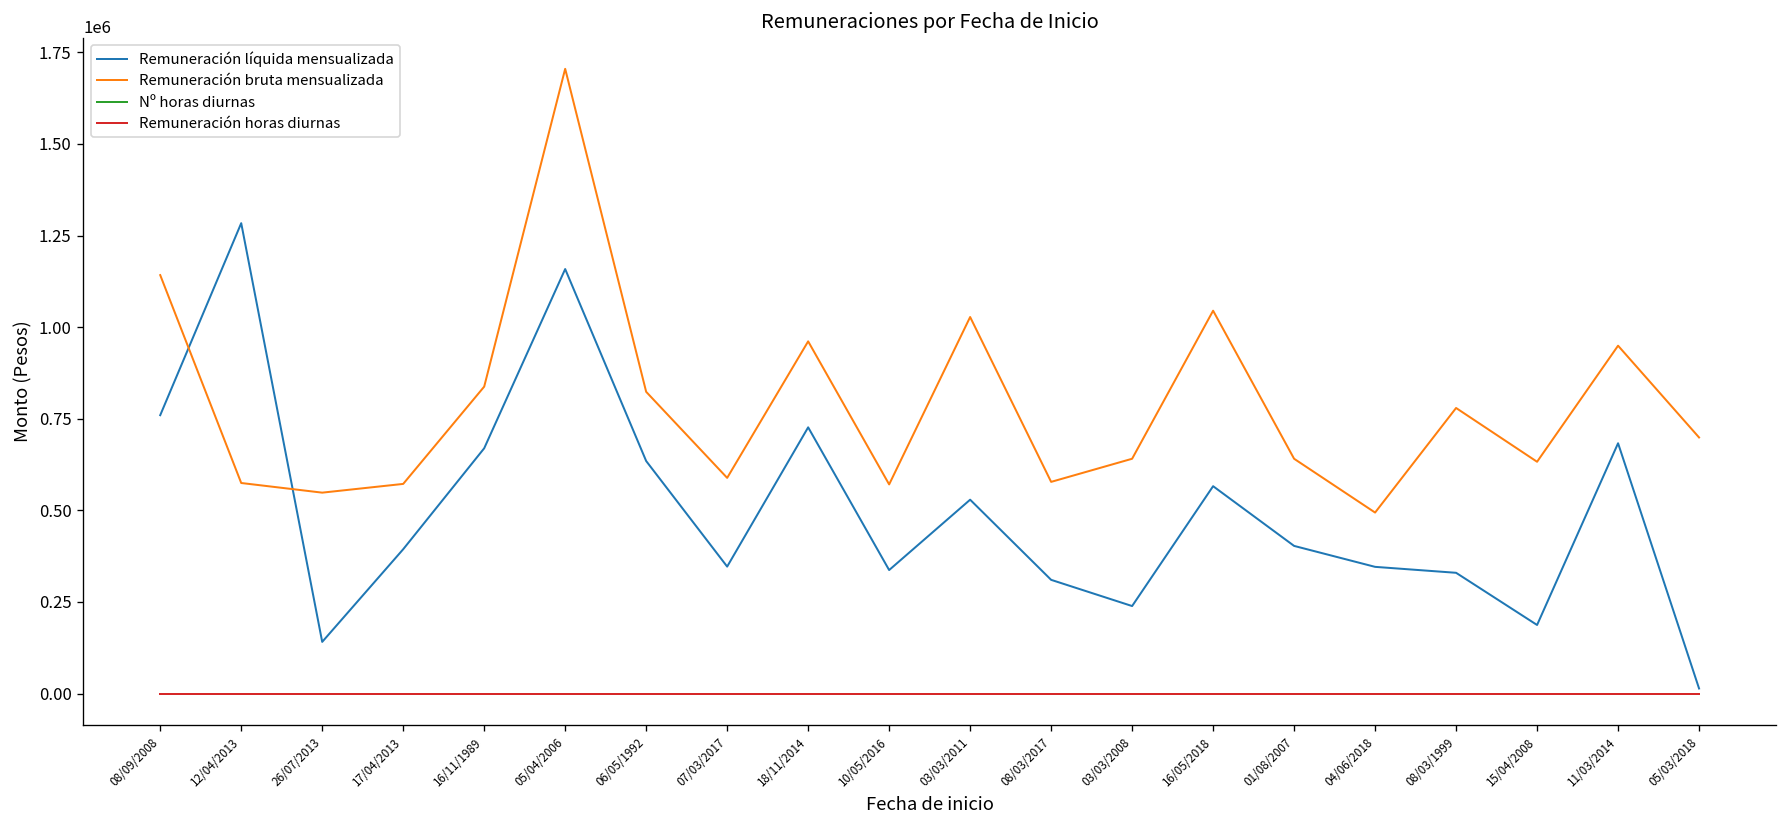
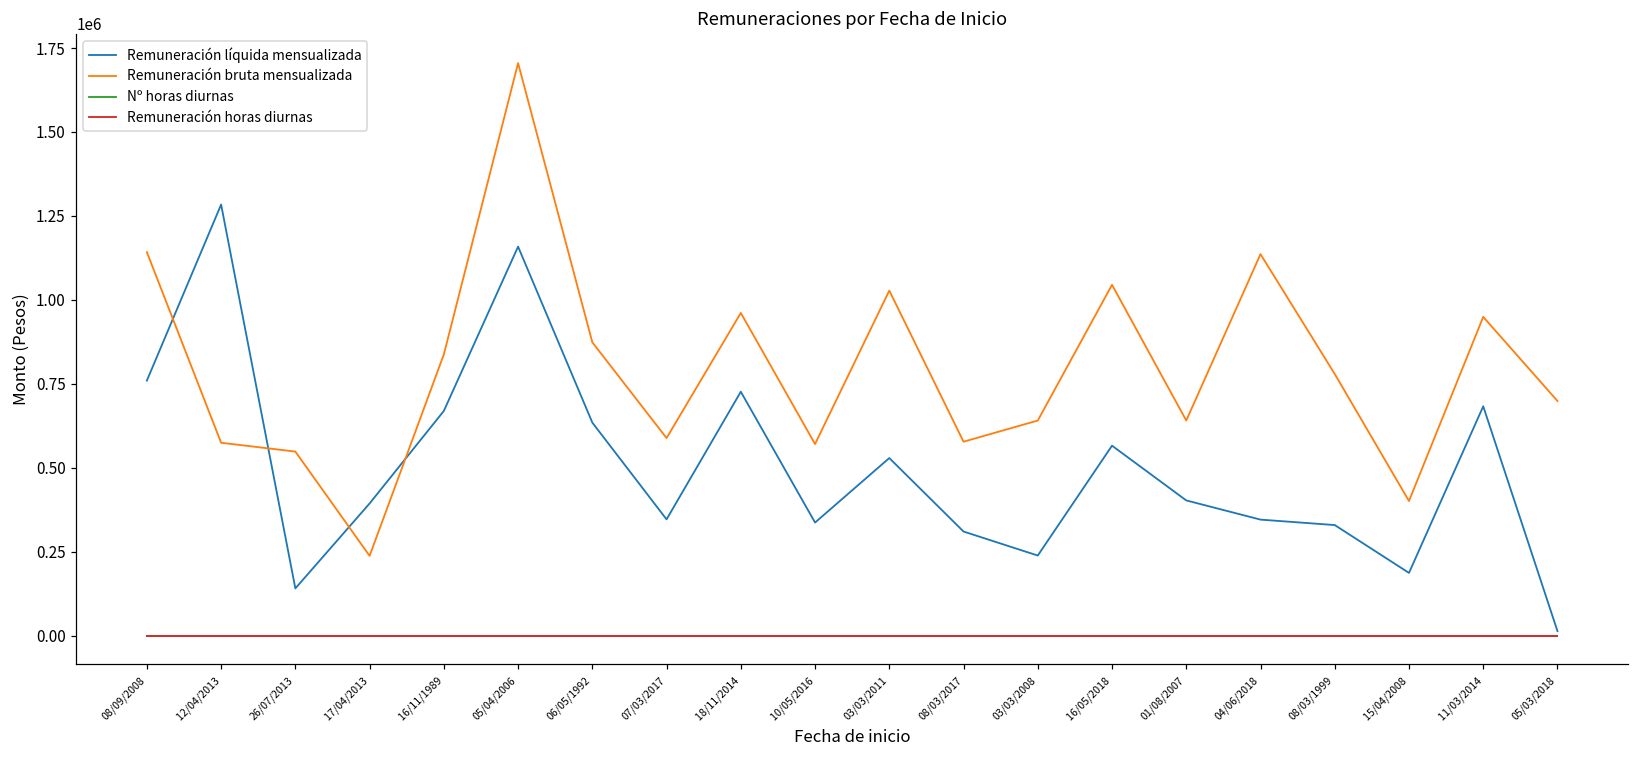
  {
    "Remuneración líquida mensualizada": {
      "08/09/2008": 760000,
      "12/04/2013": 1280000,
      "26/07/2013": 140000,
      "17/04/2013": 390000,
      "16/11/1989": 670000,
      "05/04/2006": 1160000,
      "06/05/1992": 630000,
      "07/03/2017": 350000,
      "18/11/2014": 730000,
      "10/05/2016": 340000,
      "03/03/2011": 530000,
      "08/03/2017": 310000,
      "03/03/2008": 240000,
      "16/05/2018": 570000,
      "01/08/2007": 400000,
      "04/06/2018": 350000,
      "08/03/1999": 330000,
      "15/04/2008": 190000,
      "11/03/2014": 680000,
      "05/03/2018": 10000
    },
    "Remuneración bruta mensualizada": {
      "08/09/2008": 1140000,
      "12/04/2013": 570000,
      "26/07/2013": 550000,
-     "17/04/2013": 570000,
+     "17/04/2013": 240000,
      "16/11/1989": 840000,
      "05/04/2006": 1710000,
-     "06/05/1992": 820000,
+     "06/05/1992": 870000,
      "07/03/2017": 590000,
      "18/11/2014": 960000,
      "10/05/2016": 570000,
      "03/03/2011": 1030000,
      "08/03/2017": 580000,
      "03/03/2008": 640000,
      "16/05/2018": 1040000,
      "01/08/2007": 640000,
-     "04/06/2018": 490000,
+     "04/06/2018": 1140000,
      "08/03/1999": 780000,
-     "15/04/2008": 630000,
+     "15/04/2008": 400000,
      "11/03/2014": 950000,
      "05/03/2018": 700000
    },
    "Remuneración horas diurnas": {
      "08/09/2008": 0,
      "12/04/2013": 0,
      "26/07/2013": 0,
      "17/04/2013": 0,
      "16/11/1989": 0,
      "05/04/2006": 0,
      "06/05/1992": 0,
      "07/03/2017": 0,
      "18/11/2014": 0,
      "10/05/2016": 0,
      "03/03/2011": 0,
      "08/03/2017": 0,
      "03/03/2008": 0,
      "16/05/2018": 0,
      "01/08/2007": 0,
      "04/06/2018": 0,
      "08/03/1999": 0,
      "15/04/2008": 0,
      "11/03/2014": 0,
      "05/03/2018": 0
    }
  }
